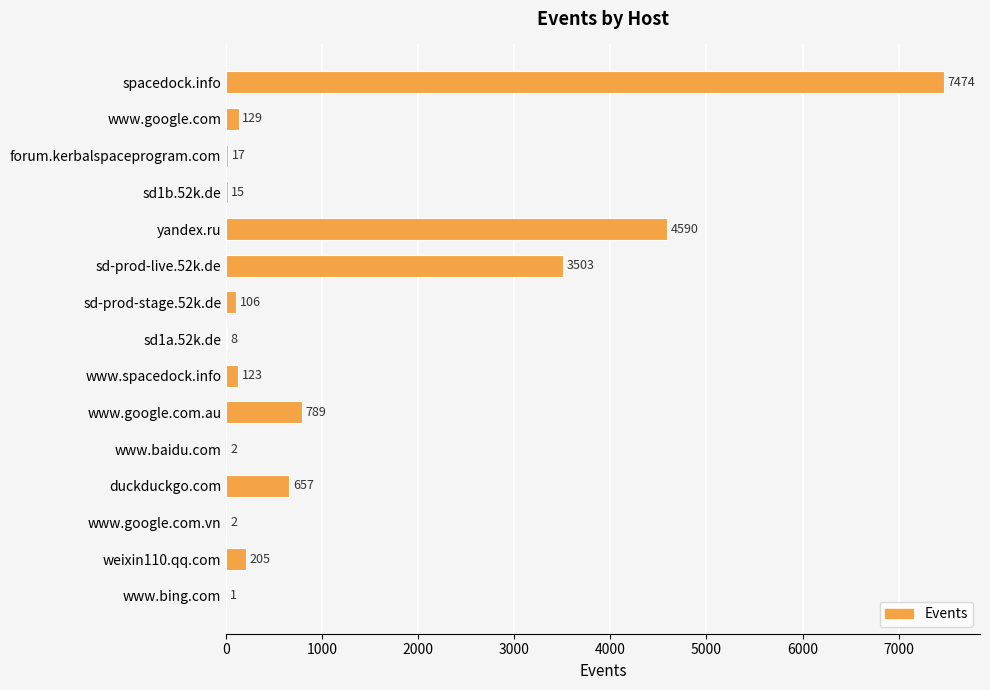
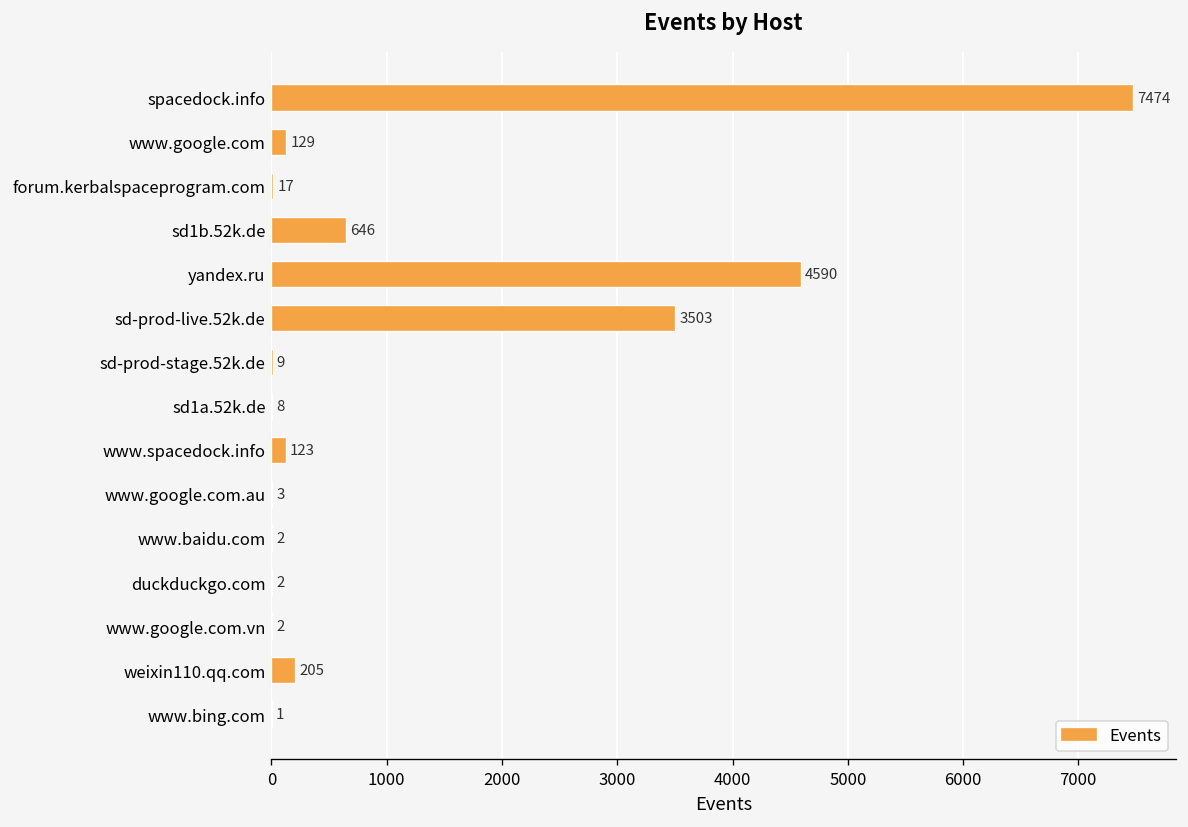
  {
    "spacedock.info": 7474,
    "www.google.com": 129,
    "forum.kerbalspaceprogram.com": 17,
-   "sd1b.52k.de": 15,
+   "sd1b.52k.de": 646,
    "yandex.ru": 4590,
    "sd-prod-live.52k.de": 3503,
-   "sd-prod-stage.52k.de": 106,
+   "sd-prod-stage.52k.de": 9,
    "sd1a.52k.de": 8,
    "www.spacedock.info": 123,
-   "www.google.com.au": 789,
+   "www.google.com.au": 3,
    "www.baidu.com": 2,
-   "duckduckgo.com": 657,
+   "duckduckgo.com": 2,
    "www.google.com.vn": 2,
    "weixin110.qq.com": 205,
    "www.bing.com": 1
  }
